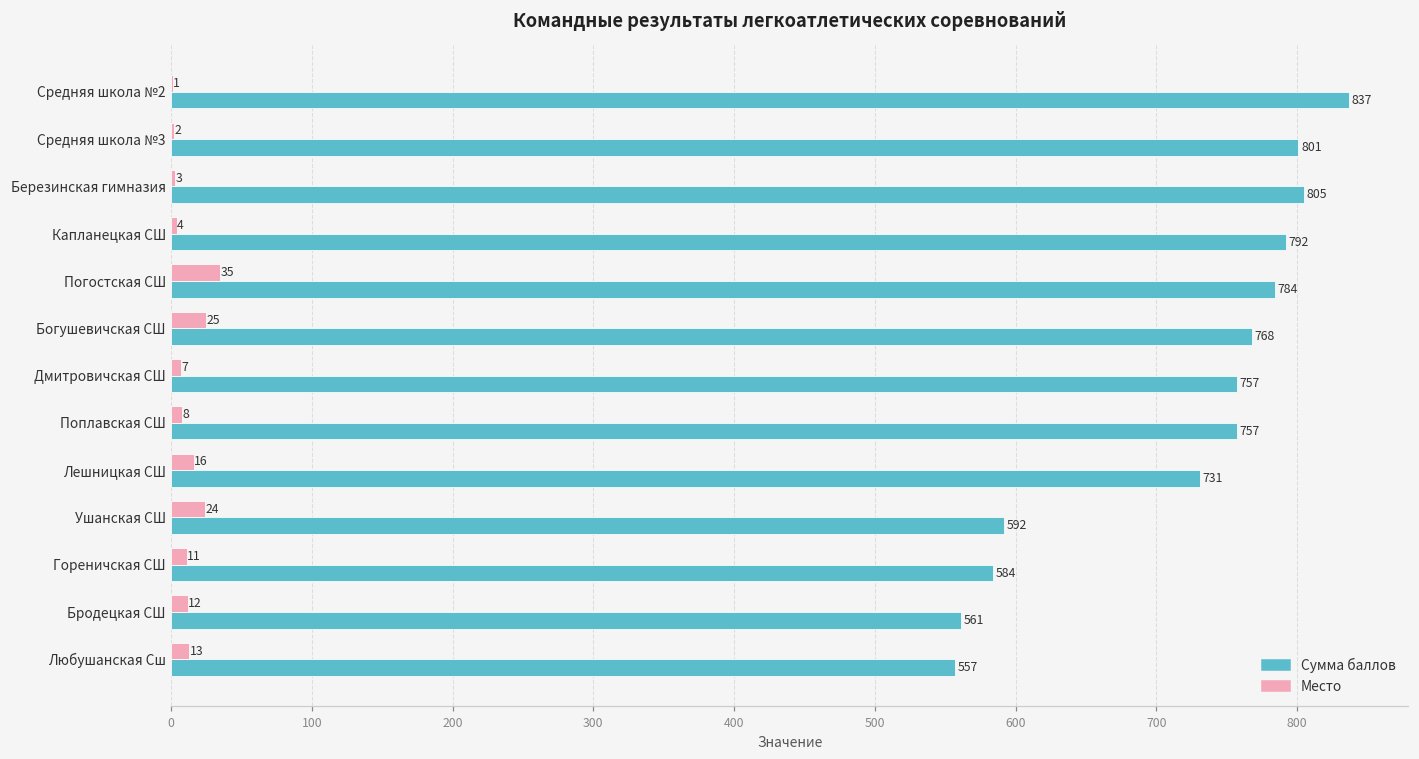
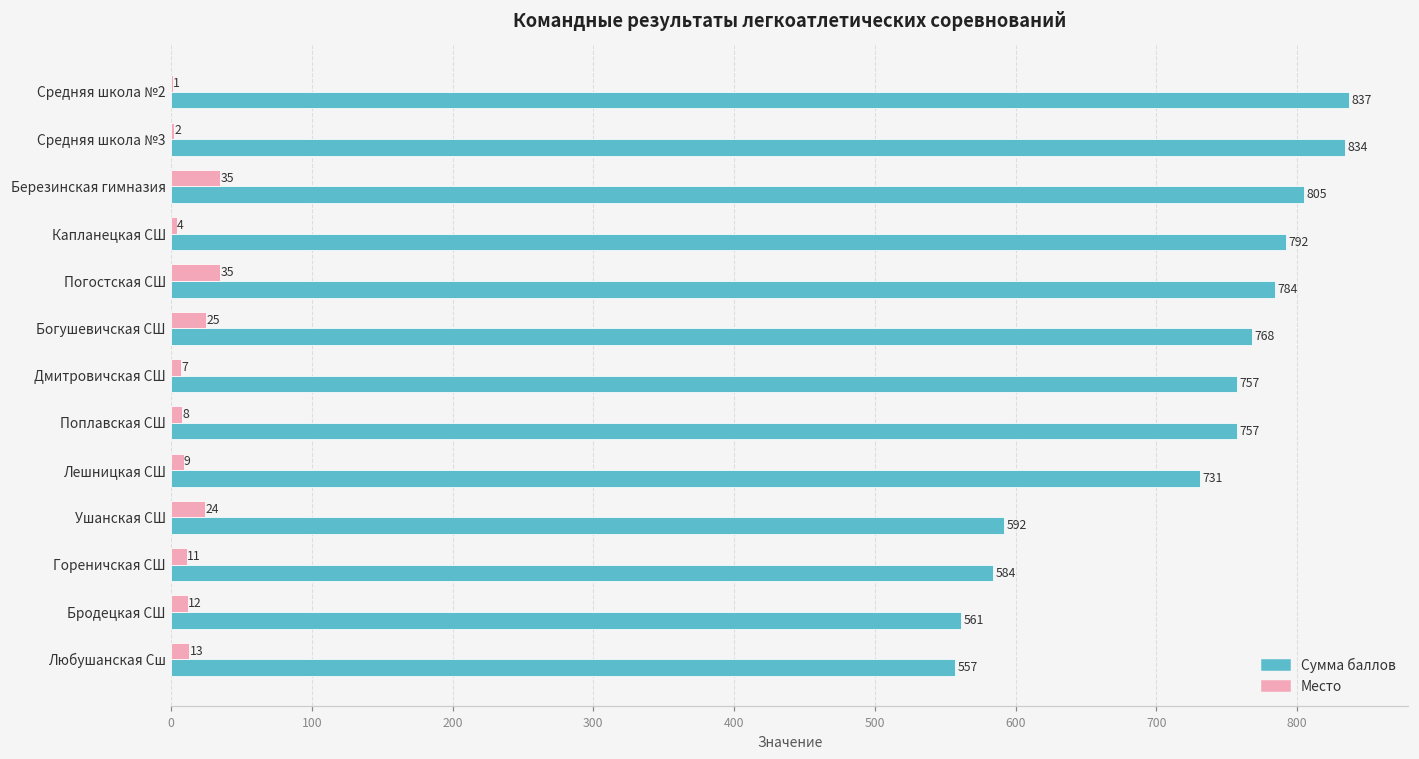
  {
    "Сумма баллов": {
      "Средняя школа №2": 837,
-     "Средняя школа №3": 801,
+     "Средняя школа №3": 834,
      "Березинская гимназия": 805,
      "Капланецкая СШ": 792,
      "Погостская СШ": 784,
      "Богушевичская СШ": 768,
      "Дмитровичская СШ": 757,
      "Поплавская СШ": 757,
      "Лешницкая СШ": 731,
      "Ушанская СШ": 592,
      "Гореничская СШ": 584,
      "Бродецкая СШ": 561,
      "Любушанская Сш": 557
    },
    "Место": {
      "Средняя школа №2": 1,
      "Средняя школа №3": 2,
-     "Березинская гимназия": 3,
+     "Березинская гимназия": 35,
      "Капланецкая СШ": 4,
      "Погостская СШ": 35,
      "Богушевичская СШ": 25,
      "Дмитровичская СШ": 7,
      "Поплавская СШ": 8,
-     "Лешницкая СШ": 16,
+     "Лешницкая СШ": 9,
      "Ушанская СШ": 24,
      "Гореничская СШ": 11,
      "Бродецкая СШ": 12,
      "Любушанская Сш": 13
    }
  }
